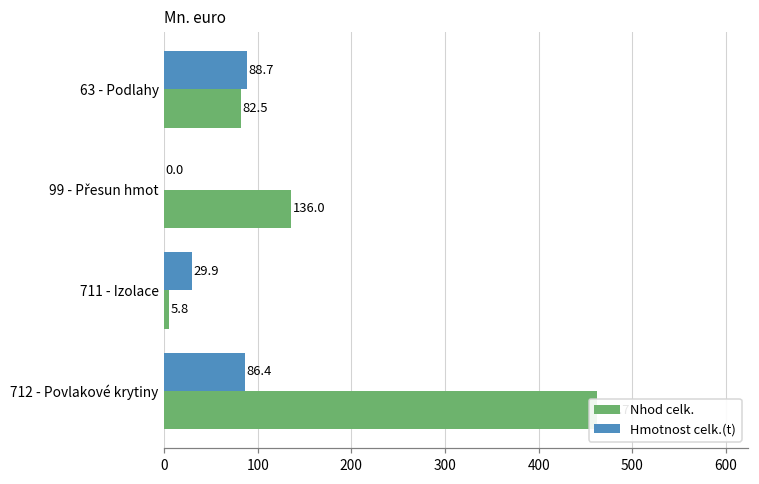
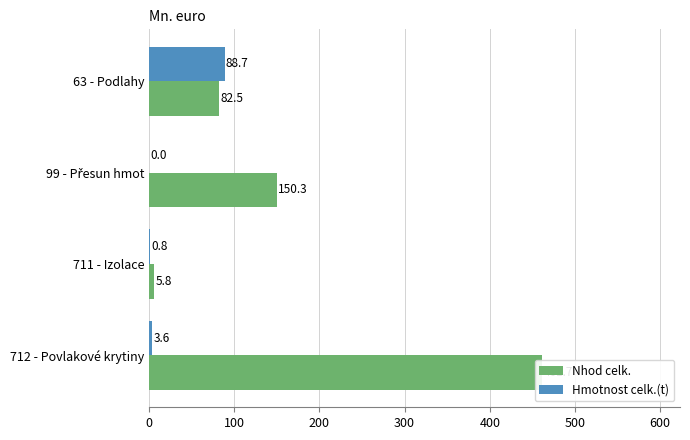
  {
    "Nhod celk.": {
      "63 - Podlahy": 82.5,
-     "99 - Přesun hmot": 136.0,
+     "99 - Přesun hmot": 150.3,
      "711 - Izolace": 5.8
    },
    "Hmotnost celk.(t)": {
      "63 - Podlahy": 88.7,
      "99 - Přesun hmot": 0.0,
-     "711 - Izolace": 29.9,
-     "712 - Povlakové krytiny": 86.4
+     "711 - Izolace": 0.8,
+     "712 - Povlakové krytiny": 3.6
    }
  }
